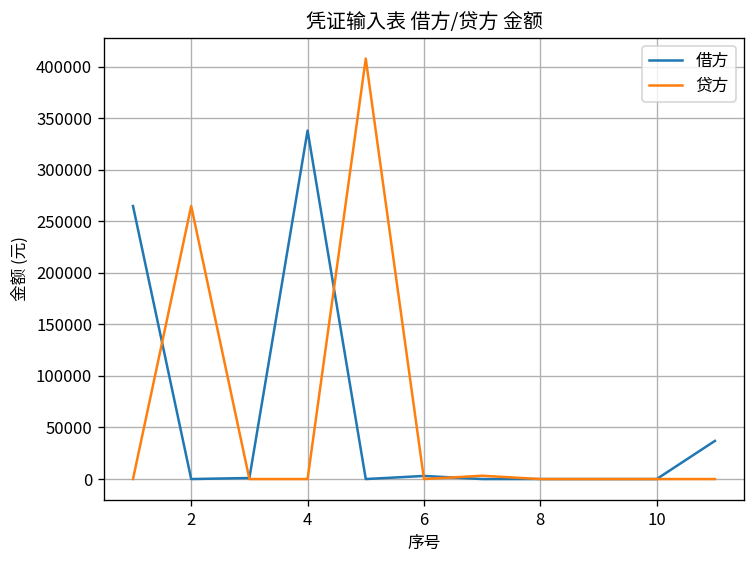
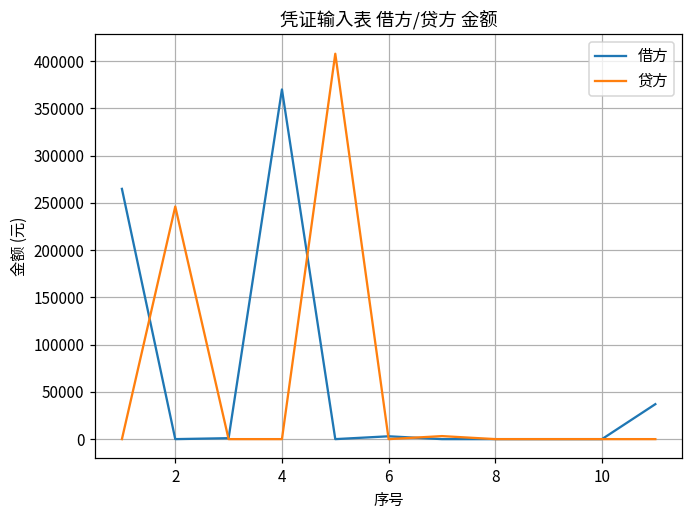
  {
    "借方": {
      "2": 0,
-     "4": 340000,
+     "4": 370000,
      "6": 0
    },
    "贷方": {
-     "2": 260000,
+     "2": 250000,
      "4": 0,
      "6": 0
    }
  }
